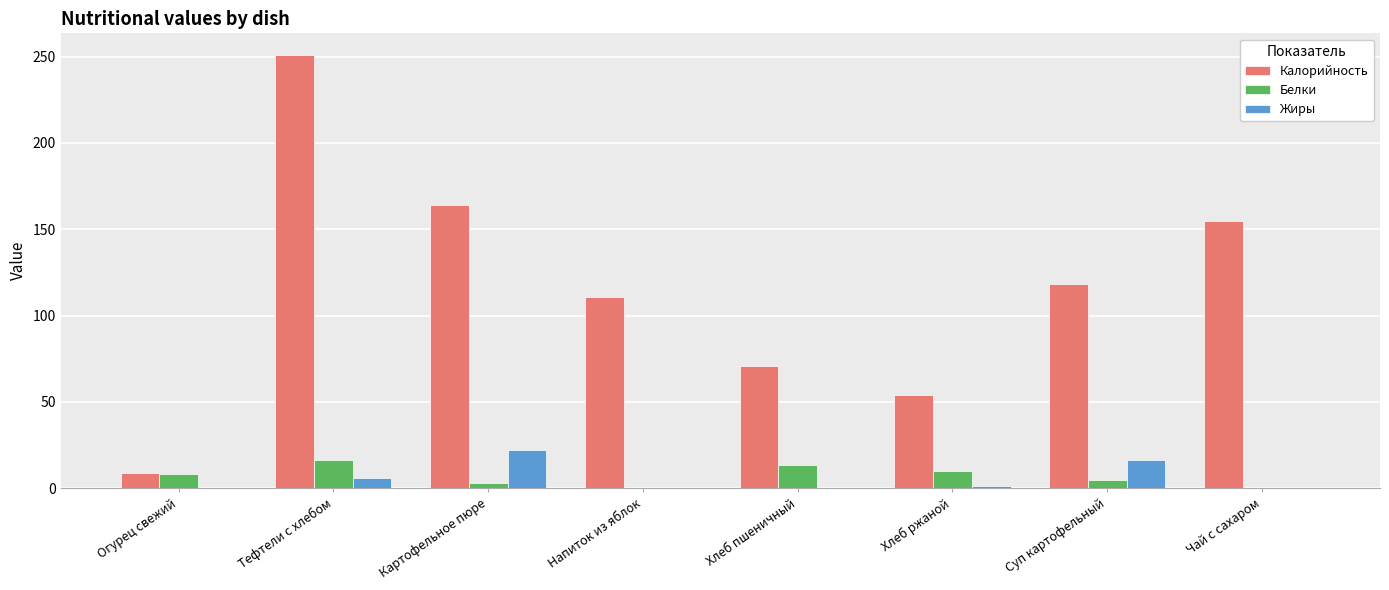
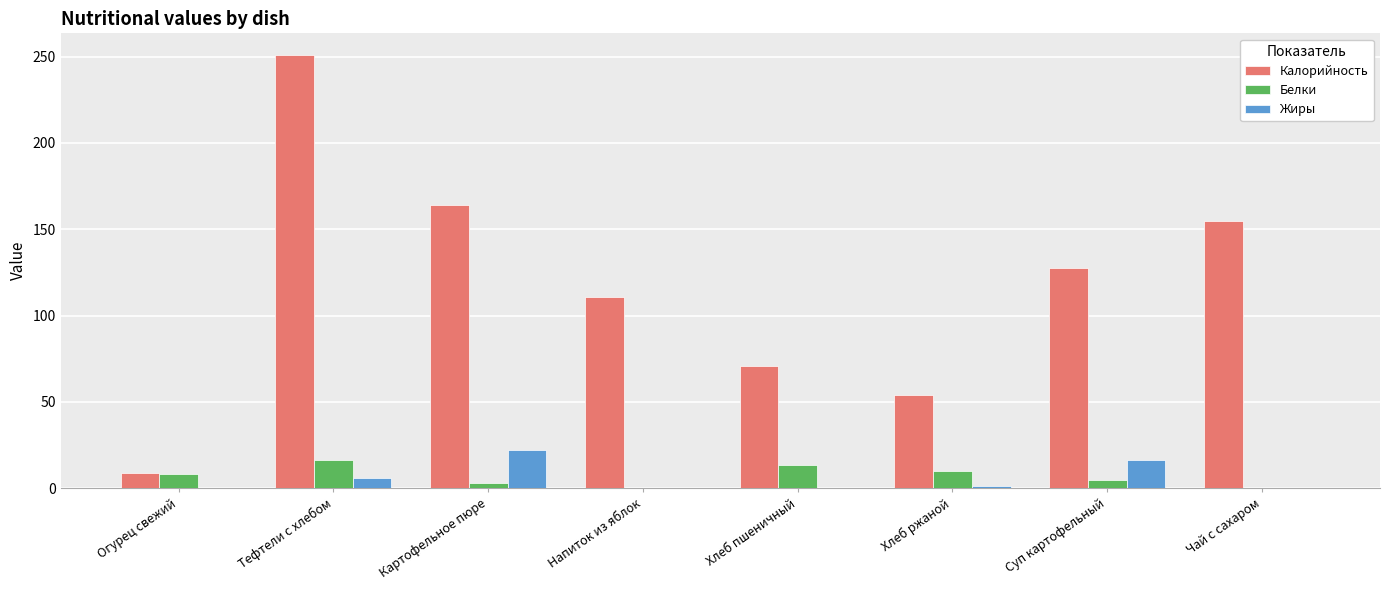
  {
    "Калорийность": {
      "Огурец свежий": 9,
      "Тефтели c хлебом": 251,
      "Картофельное пюре": 164,
      "Напиток из яблок": 111,
      "Хлеб пшеничный": 71,
      "Хлеб ржаной": 54,
-     "Суп картофельный": 118,
+     "Суп картофельный": 128,
      "Чай с сахаром": 155
    },
    "Белки": {
      "Огурец свежий": 8,
      "Тефтели c хлебом": 16,
      "Картофельное пюре": 3,
      "Напиток из яблок": 0,
      "Хлеб пшеничный": 13,
      "Хлеб ржаной": 10,
      "Суп картофельный": 5,
      "Чай с сахаром": 0
    },
    "Жиры": {
      "Огурец свежий": 0,
      "Тефтели c хлебом": 6,
      "Картофельное пюре": 22,
      "Напиток из яблок": 0,
      "Суп картофельный": 16,
      "Чай с сахаром": 0
    }
  }
